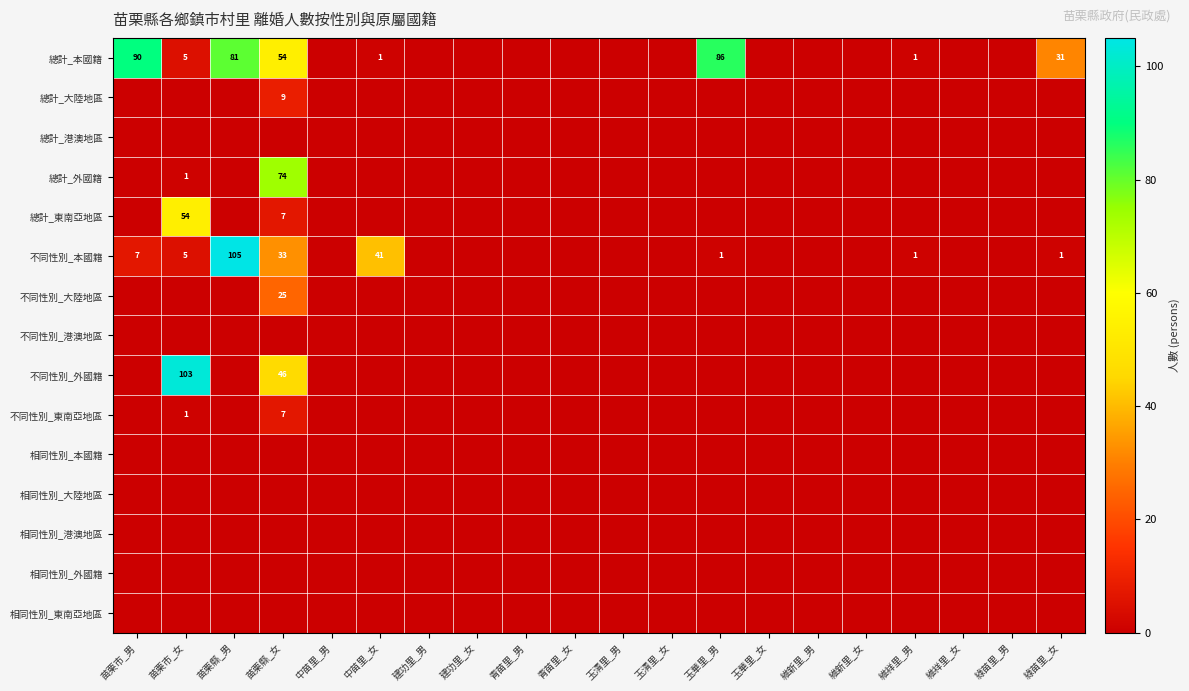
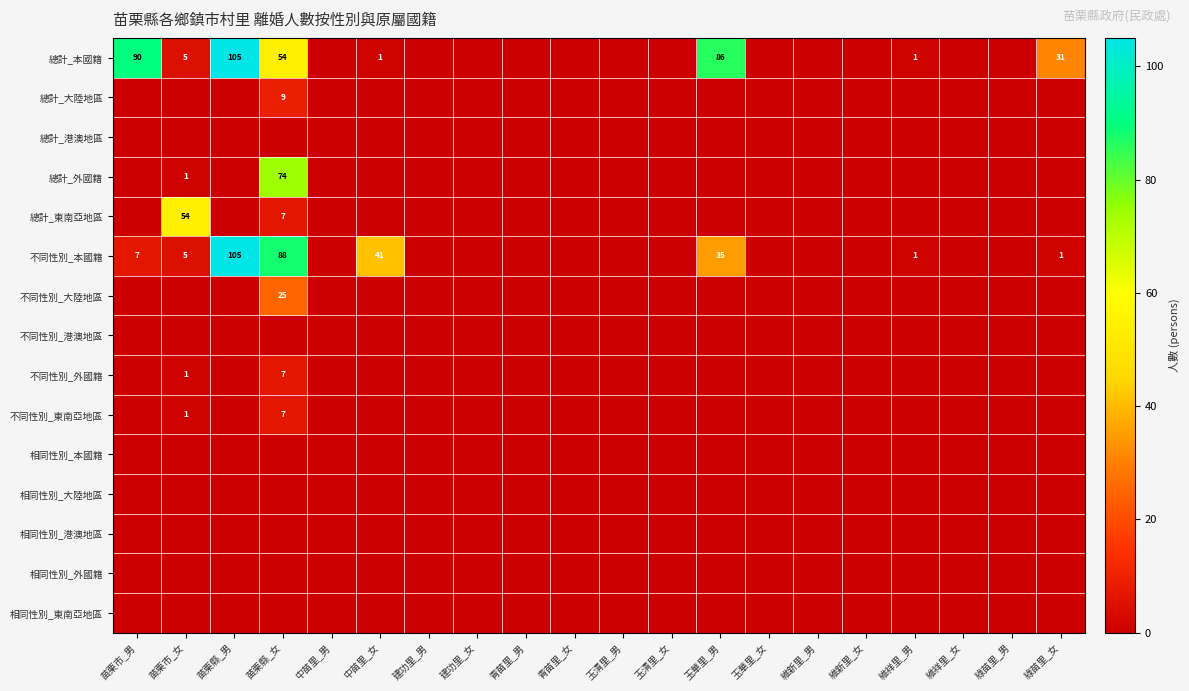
  {
    "總計_本國籍": {
      "苗栗市_男": 90,
      "苗栗市_女": 5,
-     "苗栗縣_男": 81,
+     "苗栗縣_男": 105,
      "苗栗縣_女": 54,
      "中苗里_女": 1,
      "玉華里_男": 86,
      "維祥里_男": 1,
      "綠苗里_女": 31
    },
    "總計_大陸地區": {
      "苗栗縣_女": 9
    },
    "總計_外國籍": {
      "苗栗市_女": 1,
      "苗栗縣_女": 74
    },
    "總計_東南亞地區": {
      "苗栗市_女": 54,
      "苗栗縣_女": 7
    },
    "不同性別_本國籍": {
      "苗栗市_男": 7,
      "苗栗市_女": 5,
      "苗栗縣_男": 105,
-     "苗栗縣_女": 33,
+     "苗栗縣_女": 88,
      "中苗里_女": 41,
-     "玉華里_男": 1,
+     "玉華里_男": 35,
      "維祥里_男": 1,
      "綠苗里_女": 1
    },
    "不同性別_大陸地區": {
      "苗栗縣_女": 25
    },
    "不同性別_外國籍": {
-     "苗栗市_女": 103,
-     "苗栗縣_女": 46
+     "苗栗市_女": 1,
+     "苗栗縣_女": 7
    },
    "不同性別_東南亞地區": {
      "苗栗市_女": 1,
      "苗栗縣_女": 7
    }
  }
